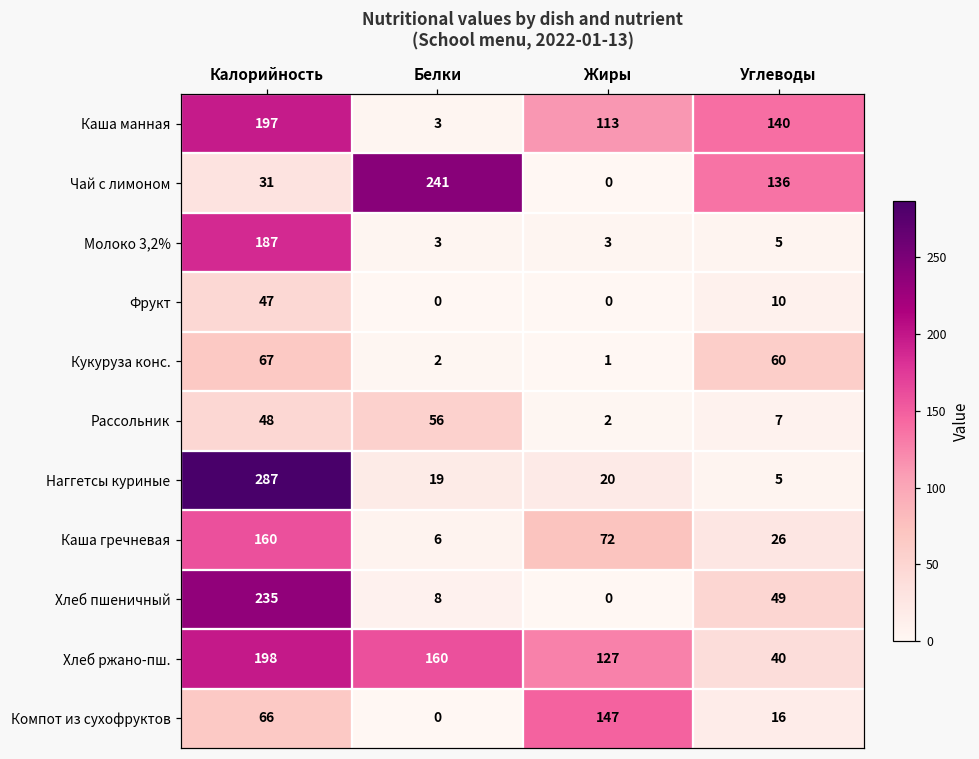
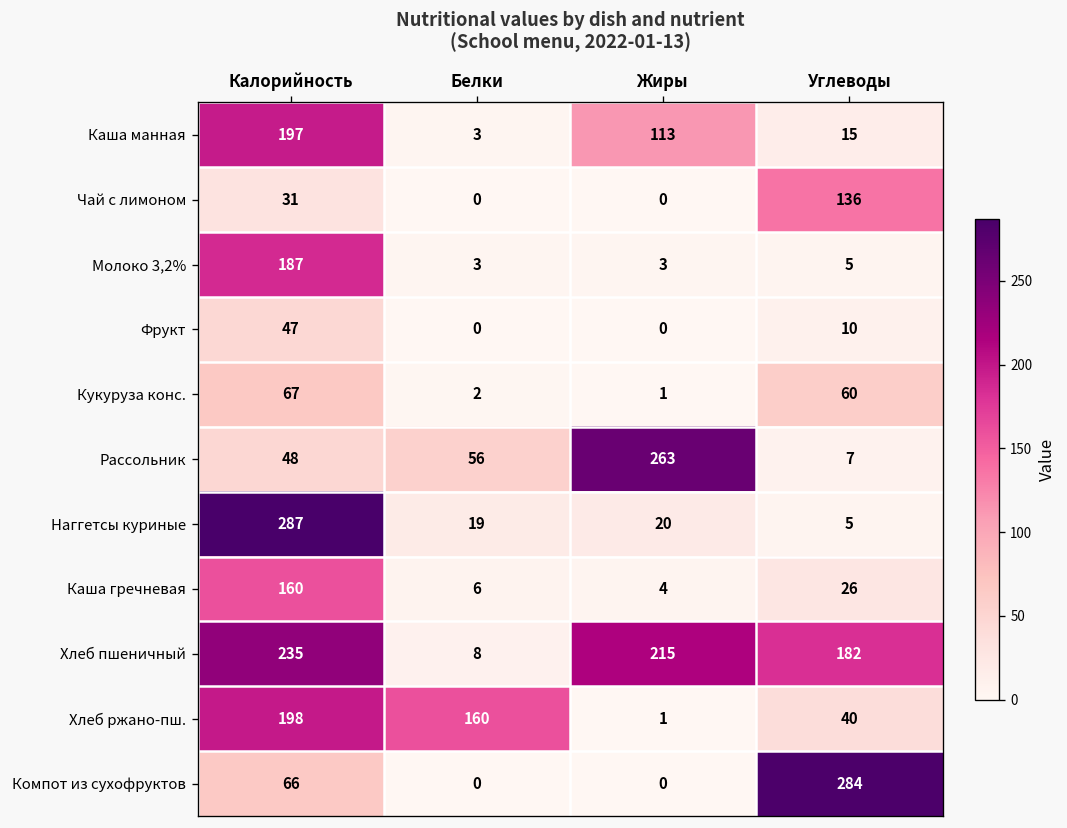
  {
    "Каша манная": {
      "Калорийность": 197,
      "Белки": 3,
      "Жиры": 113,
-     "Углеводы": 140
+     "Углеводы": 15
    },
    "Чай с лимоном": {
      "Калорийность": 31,
-     "Белки": 241,
+     "Белки": 0,
      "Жиры": 0,
      "Углеводы": 136
    },
    "Молоко 3,2%": {
      "Калорийность": 187,
      "Белки": 3,
      "Жиры": 3,
      "Углеводы": 5
    },
    "Фрукт": {
      "Калорийность": 47,
      "Белки": 0,
      "Жиры": 0,
      "Углеводы": 10
    },
    "Кукуруза конс.": {
      "Калорийность": 67,
      "Белки": 2,
      "Жиры": 1,
      "Углеводы": 60
    },
    "Рассольник": {
      "Калорийность": 48,
      "Белки": 56,
-     "Жиры": 2,
+     "Жиры": 263,
      "Углеводы": 7
    },
    "Наггетсы куриные": {
      "Калорийность": 287,
      "Белки": 19,
      "Жиры": 20,
      "Углеводы": 5
    },
    "Каша гречневая": {
      "Калорийность": 160,
      "Белки": 6,
-     "Жиры": 72,
+     "Жиры": 4,
      "Углеводы": 26
    },
    "Хлеб пшеничный": {
      "Калорийность": 235,
      "Белки": 8,
-     "Жиры": 0,
-     "Углеводы": 49
+     "Жиры": 215,
+     "Углеводы": 182
    },
    "Хлеб ржано-пш.": {
      "Калорийность": 198,
      "Белки": 160,
-     "Жиры": 127,
+     "Жиры": 1,
      "Углеводы": 40
    },
    "Компот из сухофруктов": {
      "Калорийность": 66,
      "Белки": 0,
-     "Жиры": 147,
-     "Углеводы": 16
+     "Жиры": 0,
+     "Углеводы": 284
    }
  }
